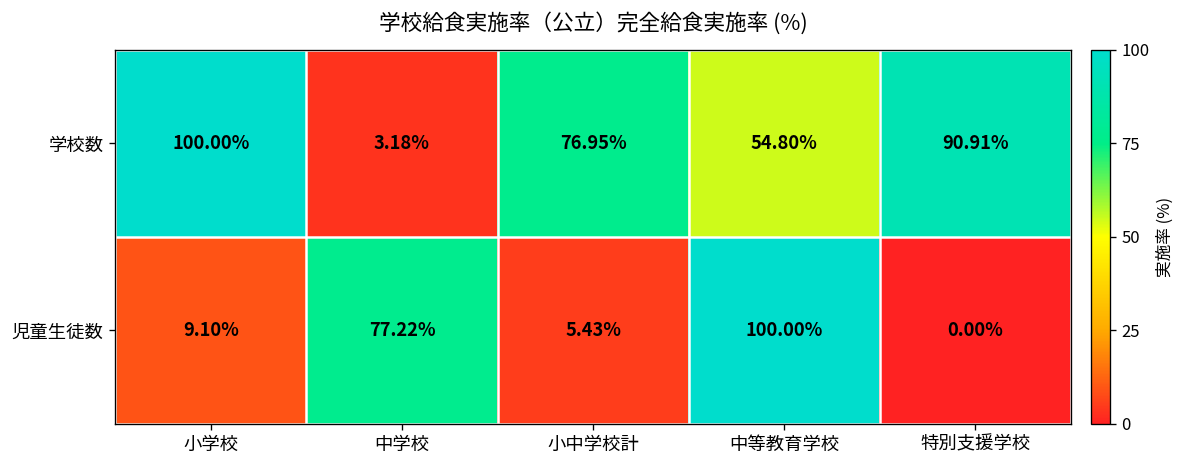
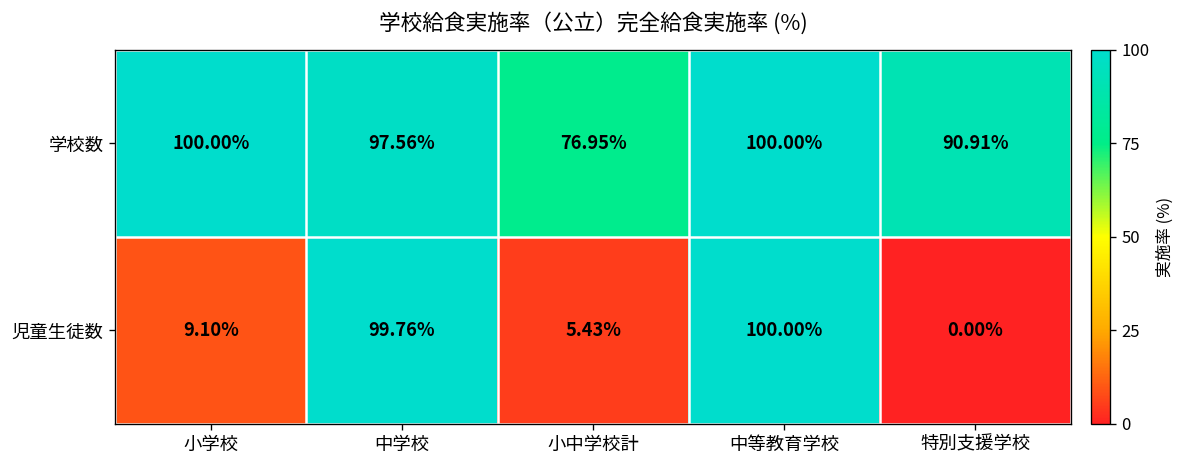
  {
    "学校数": {
      "小学校": "100.00%",
-     "中学校": "3.18%",
+     "中学校": "97.56%",
      "小中学校計": "76.95%",
-     "中等教育学校": "54.80%",
+     "中等教育学校": "100.00%",
      "特別支援学校": "90.91%"
    },
    "児童生徒数": {
      "小学校": "9.10%",
-     "中学校": "77.22%",
+     "中学校": "99.76%",
      "小中学校計": "5.43%",
      "中等教育学校": "100.00%",
      "特別支援学校": "0.00%"
    }
  }
